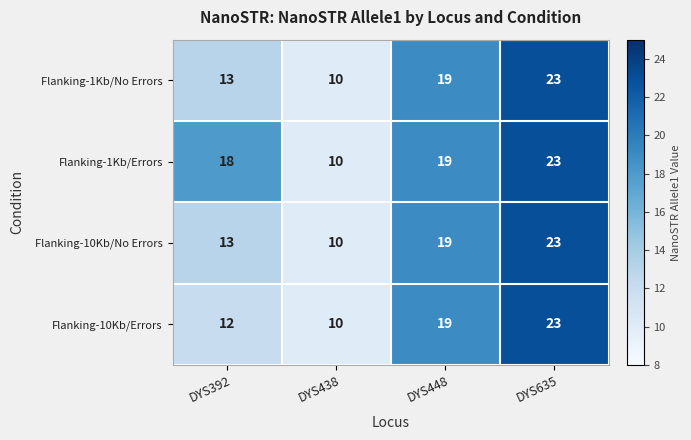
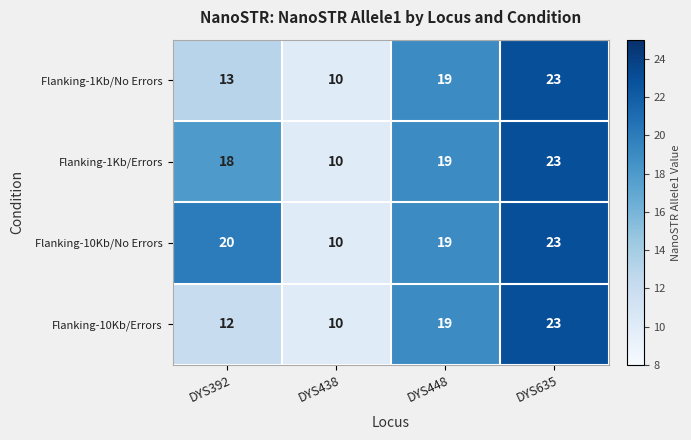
  {
    "Flanking-1Kb/No Errors": {
      "DYS392": 13,
      "DYS438": 10,
      "DYS448": 19,
      "DYS635": 23
    },
    "Flanking-1Kb/Errors": {
      "DYS392": 18,
      "DYS438": 10,
      "DYS448": 19,
      "DYS635": 23
    },
    "Flanking-10Kb/No Errors": {
-     "DYS392": 13,
+     "DYS392": 20,
      "DYS438": 10,
      "DYS448": 19,
      "DYS635": 23
    },
    "Flanking-10Kb/Errors": {
      "DYS392": 12,
      "DYS438": 10,
      "DYS448": 19,
      "DYS635": 23
    }
  }
